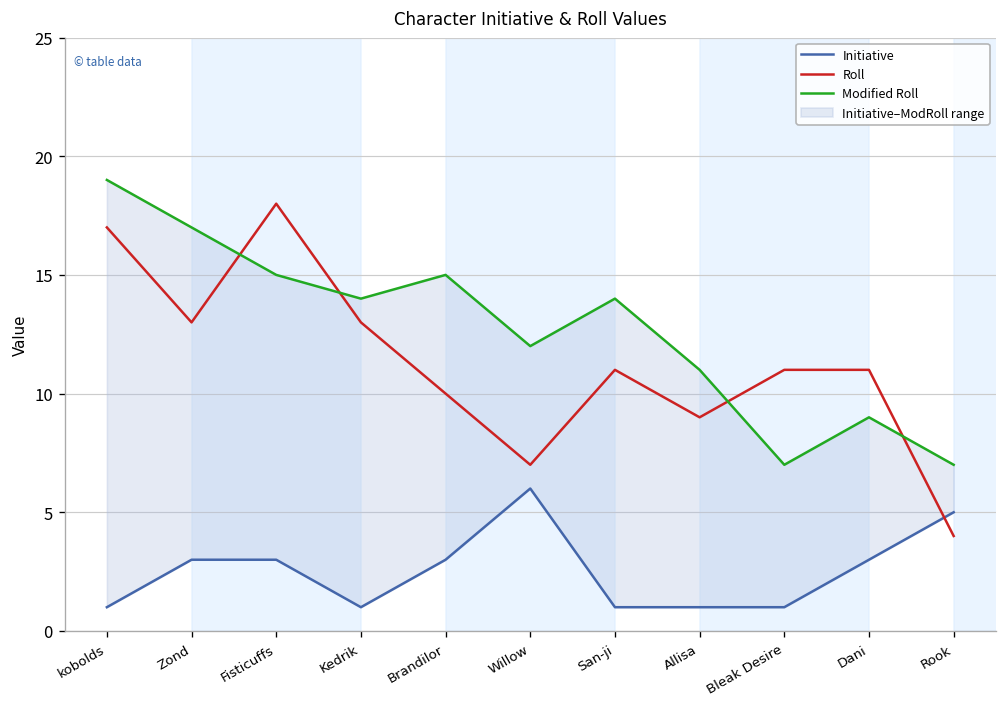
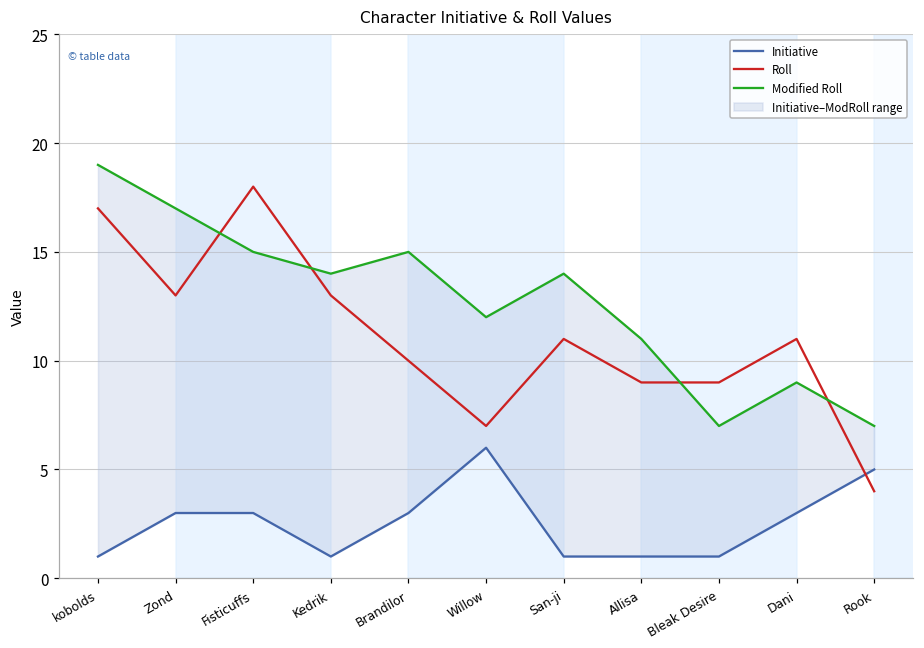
  {
    "Initiative": {
      "kobolds": 1,
      "Zond": 3,
      "Fisticuffs": 3,
      "Kedrik": 1,
      "Brandilor": 3,
      "Willow": 6,
      "San-ji": 1,
      "Allisa": 1,
      "Bleak Desire": 1,
      "Dani": 3,
      "Rook": 5
    },
    "Roll": {
      "kobolds": 17,
      "Zond": 13,
      "Fisticuffs": 18,
      "Kedrik": 13,
      "Brandilor": 10,
      "Willow": 7,
      "San-ji": 11,
      "Allisa": 9,
-     "Bleak Desire": 11,
+     "Bleak Desire": 9,
      "Dani": 11,
      "Rook": 4
    },
    "Initiative–ModRoll range": {
      "kobolds": 19,
      "Zond": 17,
      "Fisticuffs": 15,
      "Kedrik": 14,
      "Brandilor": 15,
      "Willow": 12,
      "San-ji": 14,
      "Allisa": 11,
      "Bleak Desire": 7,
      "Dani": 9,
      "Rook": 7
    }
  }
